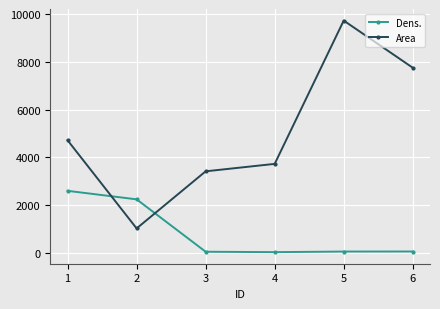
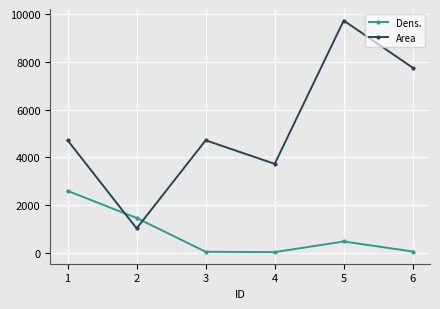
  {
    "Dens.": {
      "1": 2600,
-     "2": 2200,
+     "2": 1500,
      "3": 0,
      "4": 0,
-     "5": 0,
+     "5": 500,
      "6": 100
    },
    "Area": {
      "1": 4700,
      "2": 1000,
-     "3": 3400,
+     "3": 4700,
      "4": 3700,
      "5": 9700,
      "6": 7800
    }
  }
